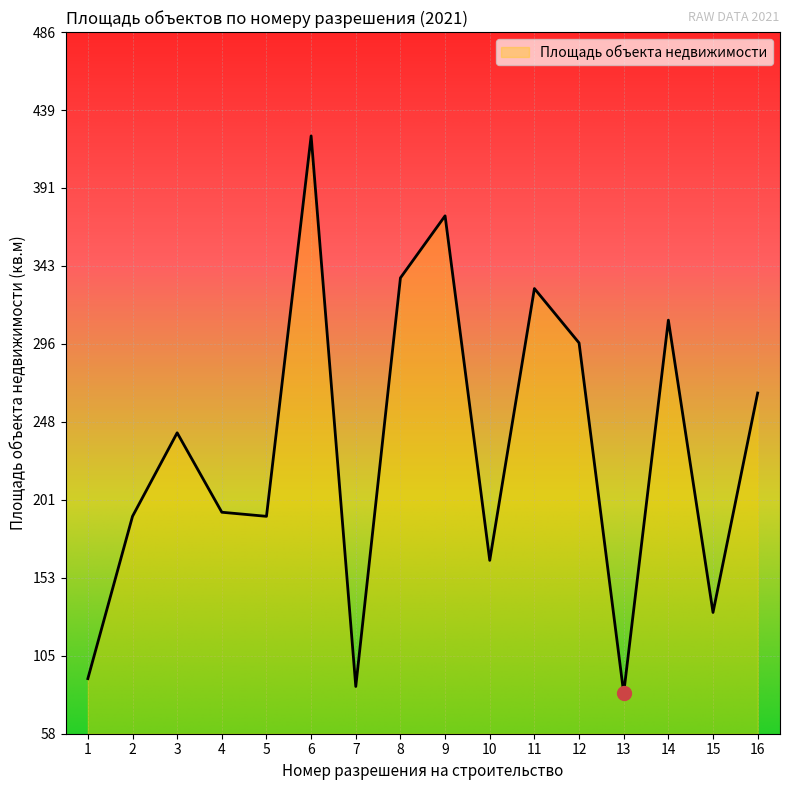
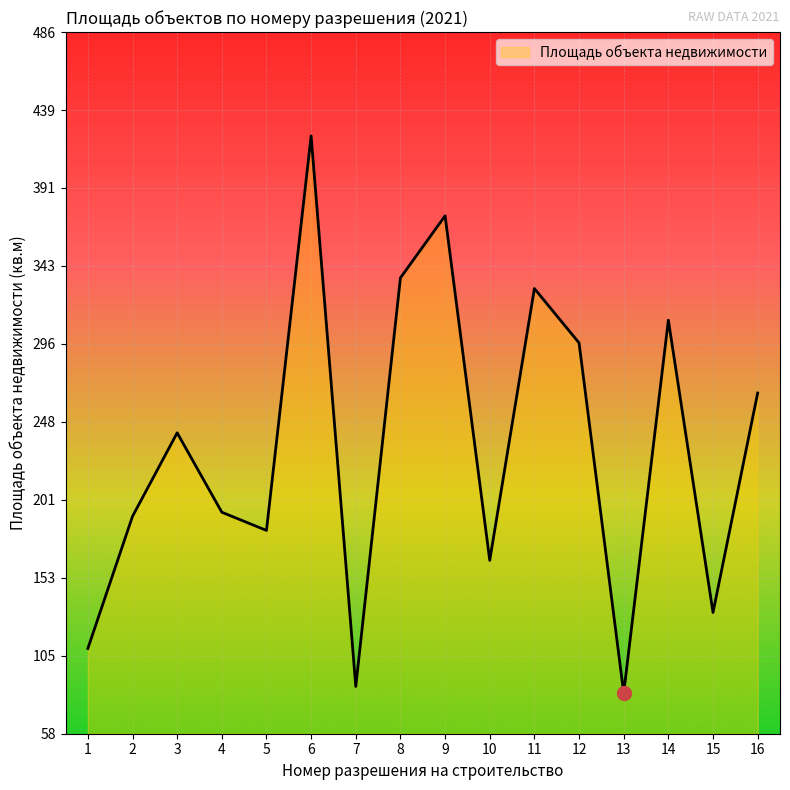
  {
    "Площадь объекта недвижимости": {
-     "1": 91,
+     "1": 110,
      "2": 191,
      "3": 242,
      "4": 193,
-     "5": 191,
+     "5": 182,
      "6": 423,
      "7": 87,
      "8": 336,
      "9": 374,
      "10": 164,
      "11": 330,
      "12": 296,
      "14": 310,
      "15": 132,
      "16": 266
    }
  }
